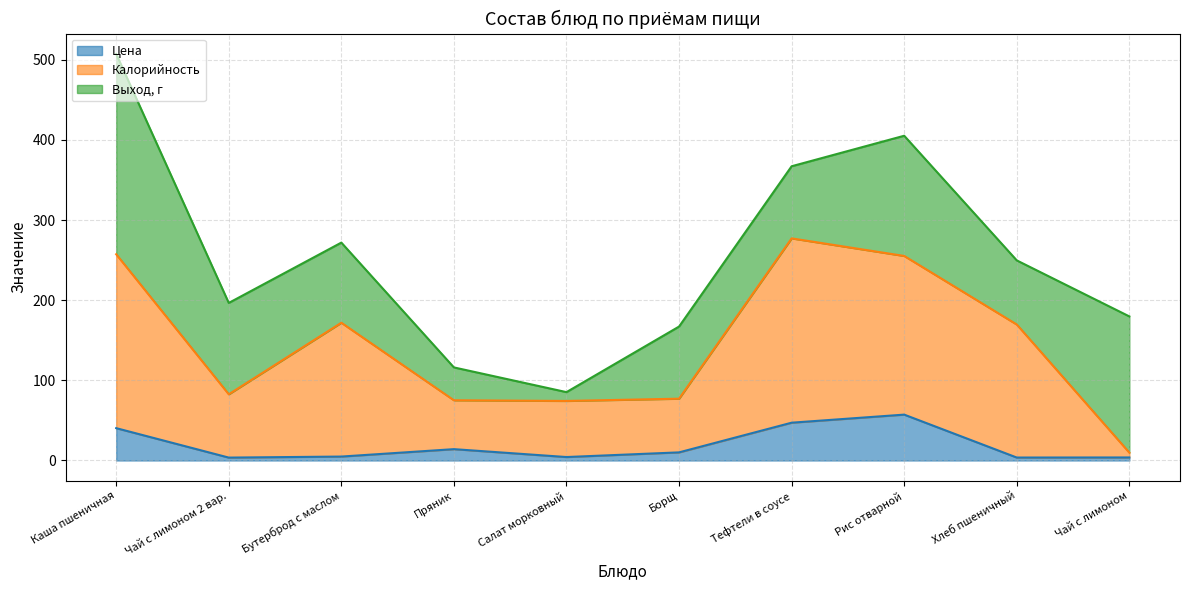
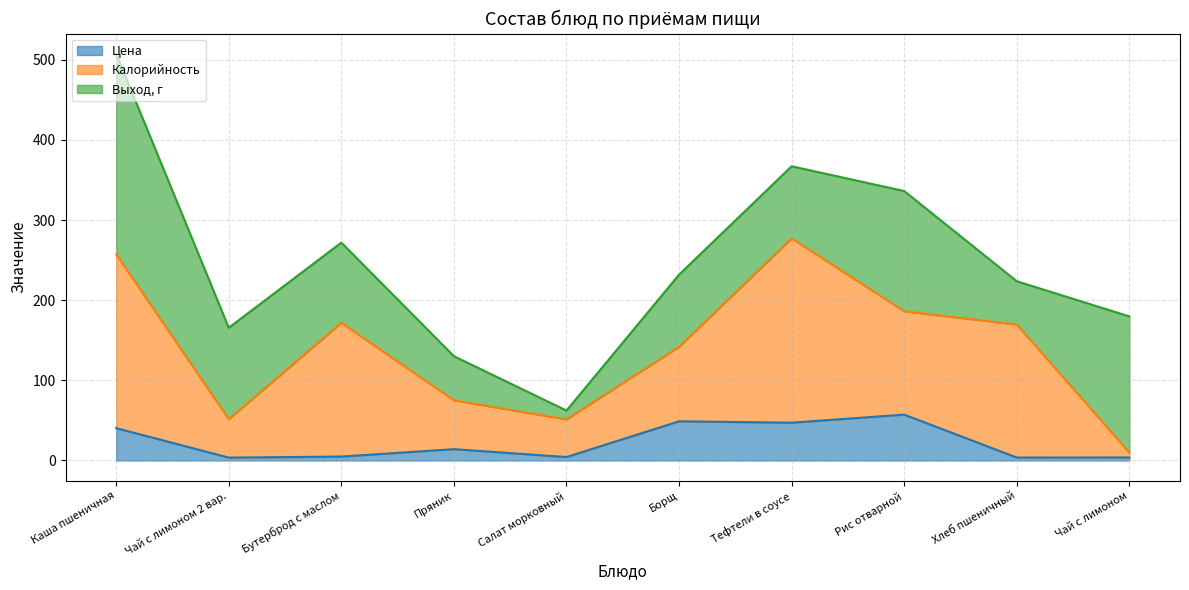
  {
    "Цена": {
      "Каша пшеничная": 40,
      "Чай с лимоном 2 вар.": 0,
      "Бутерброд с маслом": 0,
      "Пряник": 10,
      "Салат морковный": 0,
-     "Борщ": 10,
+     "Борщ": 50,
      "Тефтели в соусе": 50,
      "Рис отварной": 60,
      "Хлеб пшеничный": 0,
      "Чай с лимоном": 0
    },
    "Калорийность": {
      "Каша пшеничная": 220,
-     "Чай с лимоном 2 вар.": 80,
+     "Чай с лимоном 2 вар.": 50,
      "Бутерброд с маслом": 170,
      "Пряник": 60,
-     "Салат морковный": 70,
-     "Борщ": 70,
+     "Салат морковный": 50,
+     "Борщ": 90,
      "Тефтели в соусе": 230,
-     "Рис отварной": 200,
+     "Рис отварной": 130,
      "Хлеб пшеничный": 170,
      "Чай с лимоном": 10
    },
    "Выход, г": {
      "Чай с лимоном 2 вар.": 110,
      "Бутерброд с маслом": 100,
-     "Пряник": 40,
+     "Пряник": 60,
      "Салат морковный": 10,
      "Борщ": 90,
      "Тефтели в соусе": 90,
      "Рис отварной": 150,
-     "Хлеб пшеничный": 80,
+     "Хлеб пшеничный": 50,
      "Чай с лимоном": 170
    }
  }
